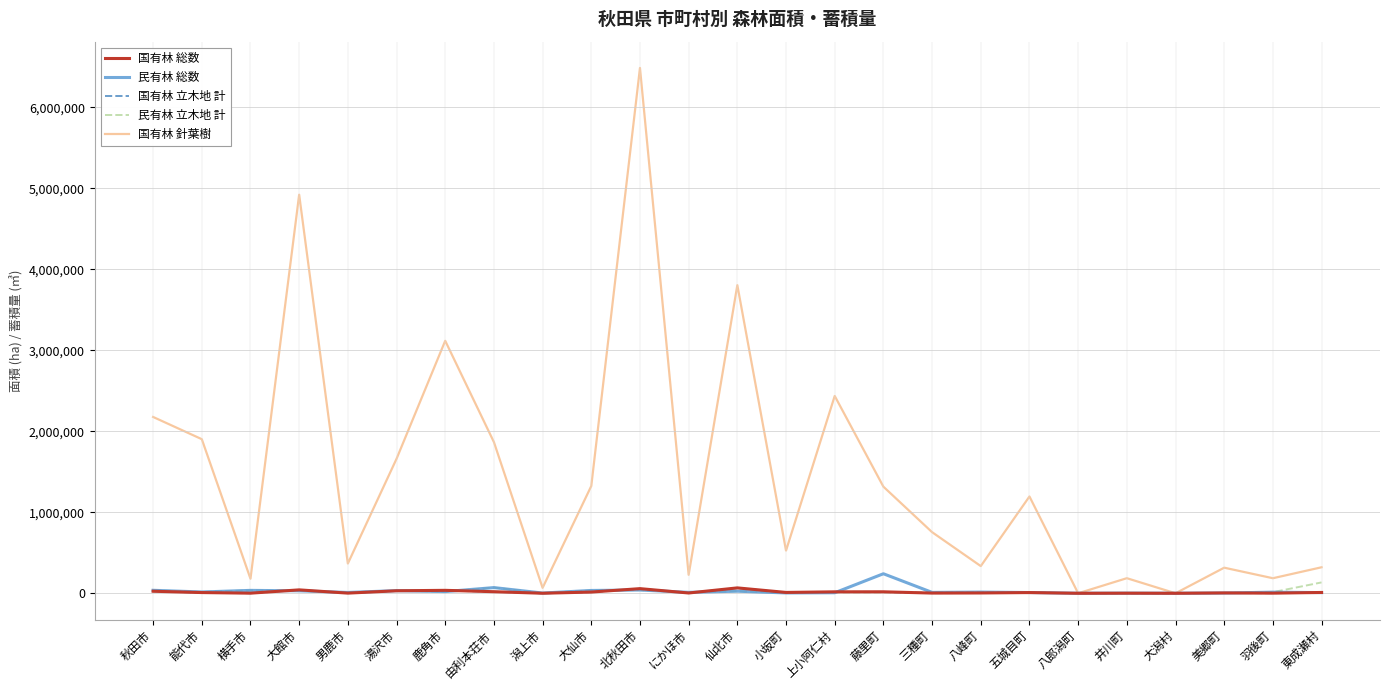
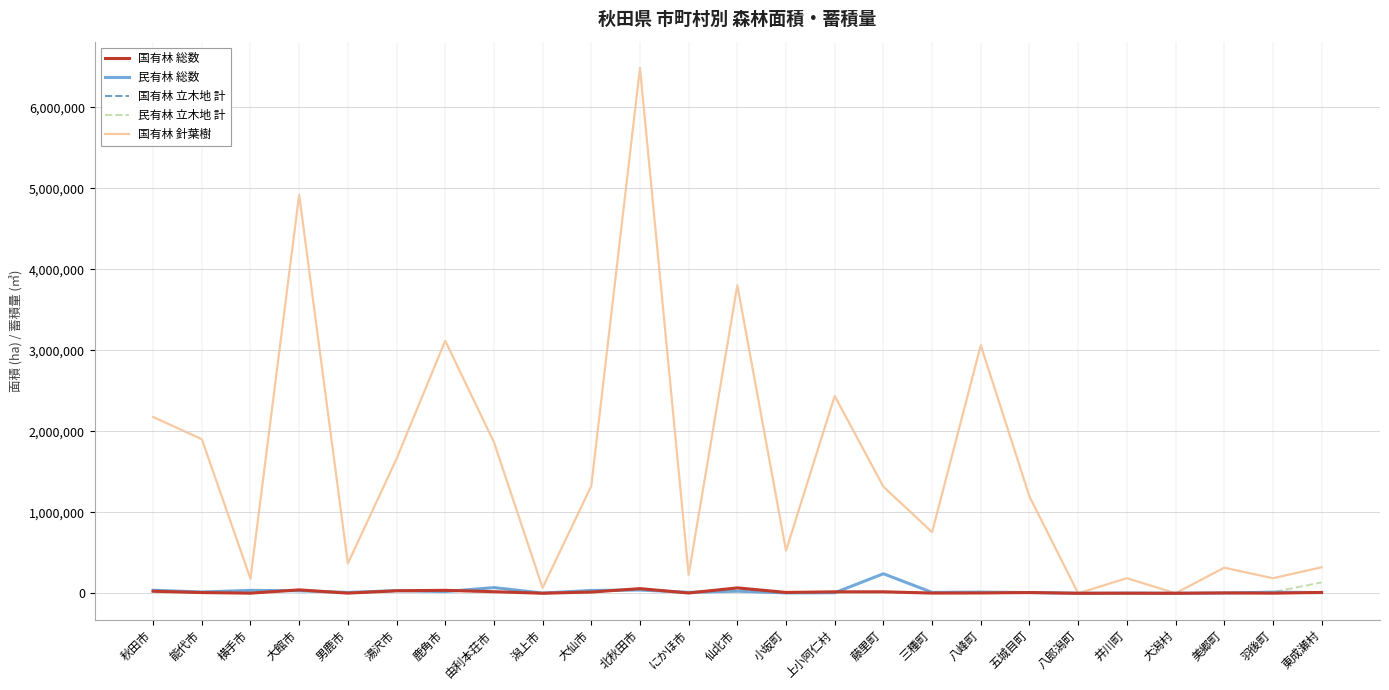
  {
    "民有林 立木地 計": {
      "東成瀬村": "100,000"
    },
    "国有林 針葉樹": {
      "秋田市": "2,200,000",
      "能代市": "1,900,000",
      "横手市": "200,000",
      "大館市": "4,900,000",
      "男鹿市": "400,000",
      "湯沢市": "1,700,000",
      "鹿角市": "3,100,000",
      "由利本荘市": "1,900,000",
      "潟上市": "100,000",
      "大仙市": "1,300,000",
      "北秋田市": "6,500,000",
      "にかほ市": "200,000",
      "仙北市": "3,800,000",
      "小坂町": "500,000",
      "上小阿仁村": "2,400,000",
      "藤里町": "1,300,000",
      "三種町": "800,000",
-     "八峰町": "300,000",
+     "八峰町": "3,100,000",
      "五城目町": "1,200,000",
      "井川町": "200,000",
      "美郷町": "300,000",
      "羽後町": "200,000",
      "東成瀬村": "300,000"
    }
  }
